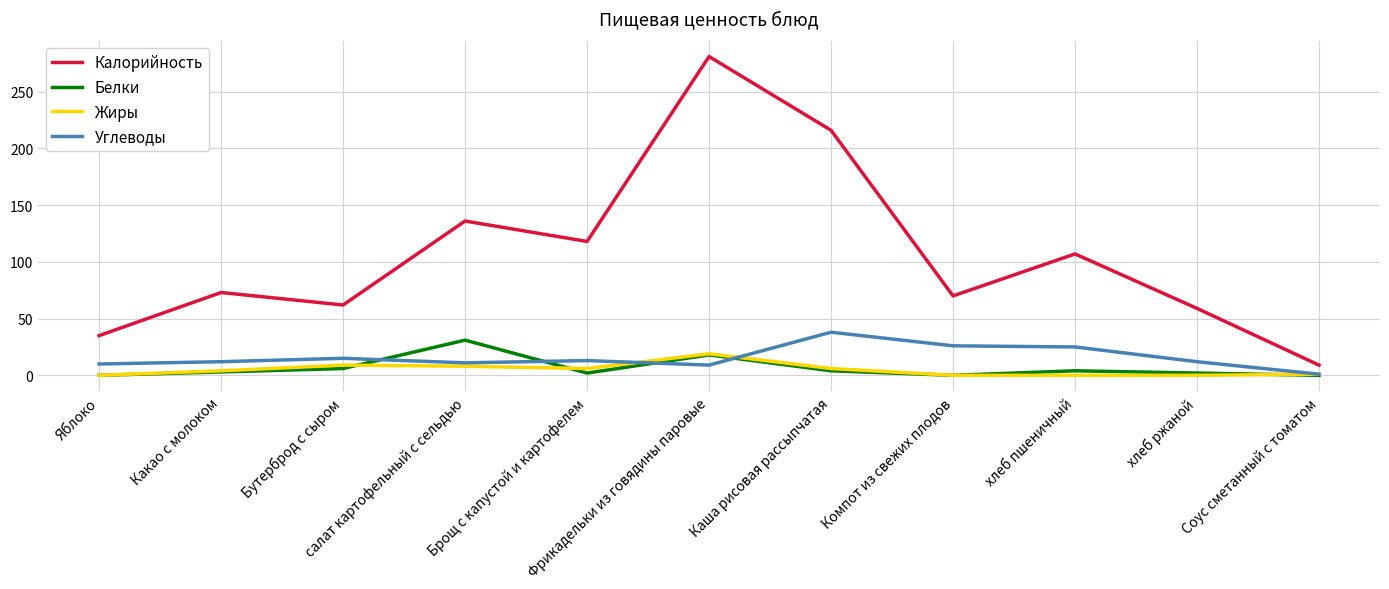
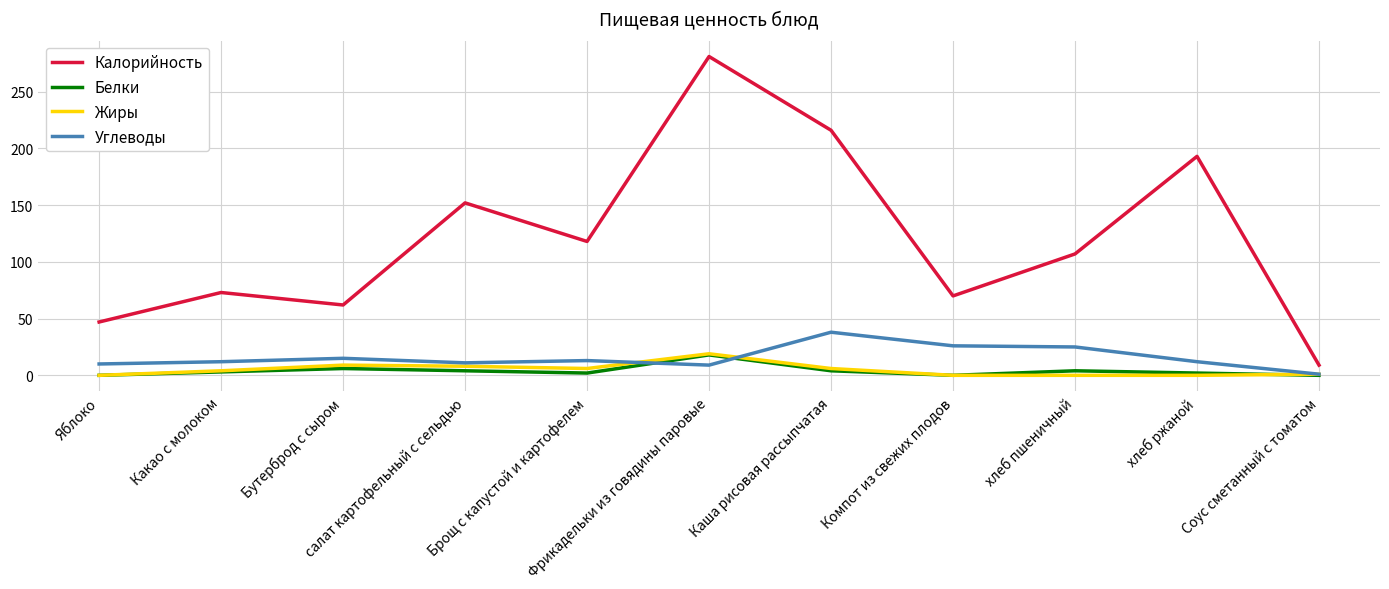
  {
    "Калорийность": {
-     "Яблоко": 35,
+     "Яблоко": 47,
      "Какао с молоком": 73,
      "Бутерброд с сыром": 62,
-     "салат картофельный с сельдью": 136,
+     "салат картофельный с сельдью": 152,
      "Брощ с капустой и картофелем": 118,
      "Фрикадельки из говядины паровые": 281,
      "Каша рисовая рассыпчатая": 216,
      "Компот из свежих плодов": 70,
      "хлеб пшеничный": 107,
-     "хлеб ржаной": 59,
+     "хлеб ржаной": 193,
      "Соус сметанный с томатом": 9
    },
    "Белки": {
      "Бутерброд с сыром": 6,
-     "салат картофельный с сельдью": 31,
+     "салат картофельный с сельдью": 4,
      "Брощ с капустой и картофелем": 2,
      "хлеб пшеничный": 4
    },
    "Жиры": {
      "Бутерброд с сыром": 9,
      "салат картофельный с сельдью": 8,
      "Брощ с капустой и картофелем": 6,
      "хлеб пшеничный": 0
    },
    "Углеводы": {
      "Яблоко": 10,
      "Какао с молоком": 12,
      "Бутерброд с сыром": 15,
      "салат картофельный с сельдью": 11,
      "Брощ с капустой и картофелем": 13,
      "Фрикадельки из говядины паровые": 9,
      "Каша рисовая рассыпчатая": 38,
      "Компот из свежих плодов": 26,
      "хлеб пшеничный": 25,
      "хлеб ржаной": 12
    }
  }
